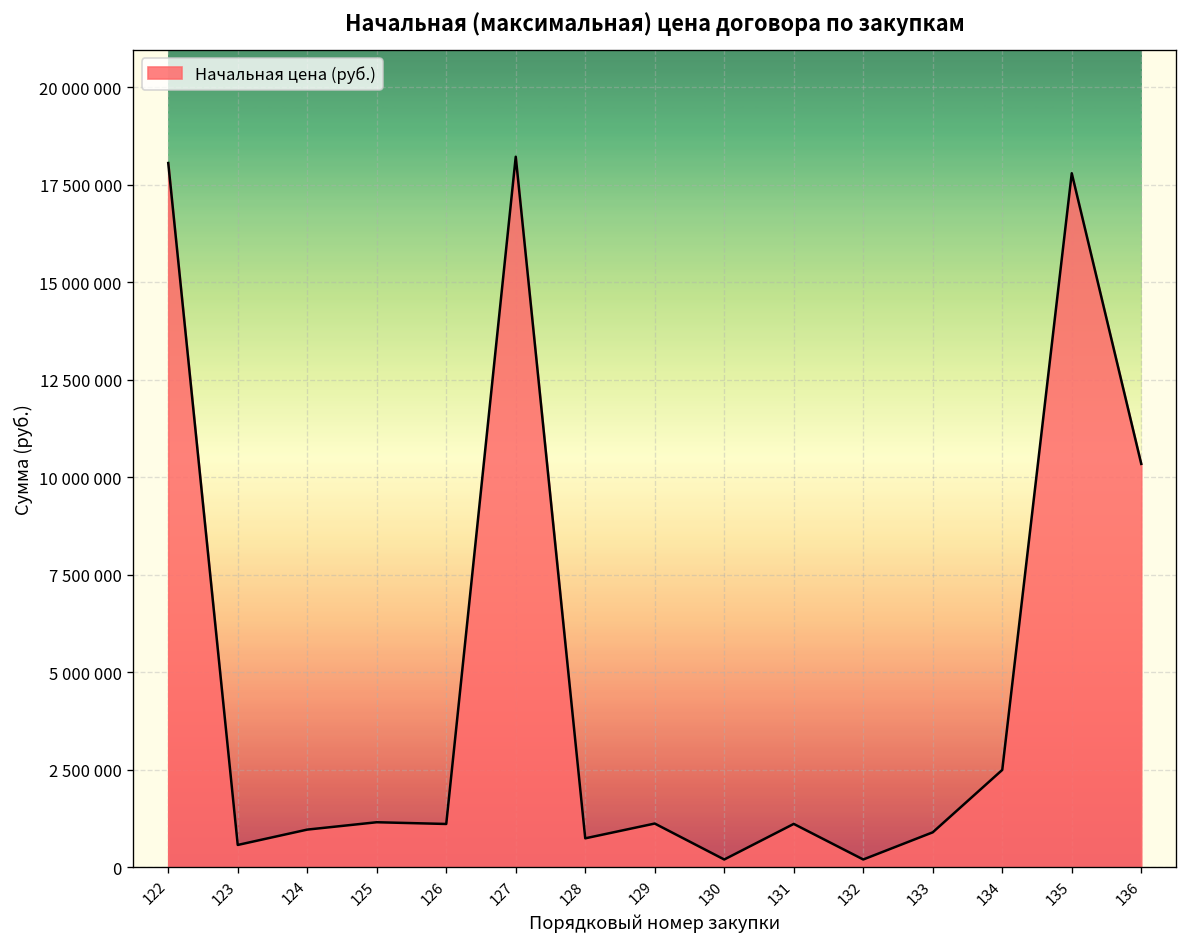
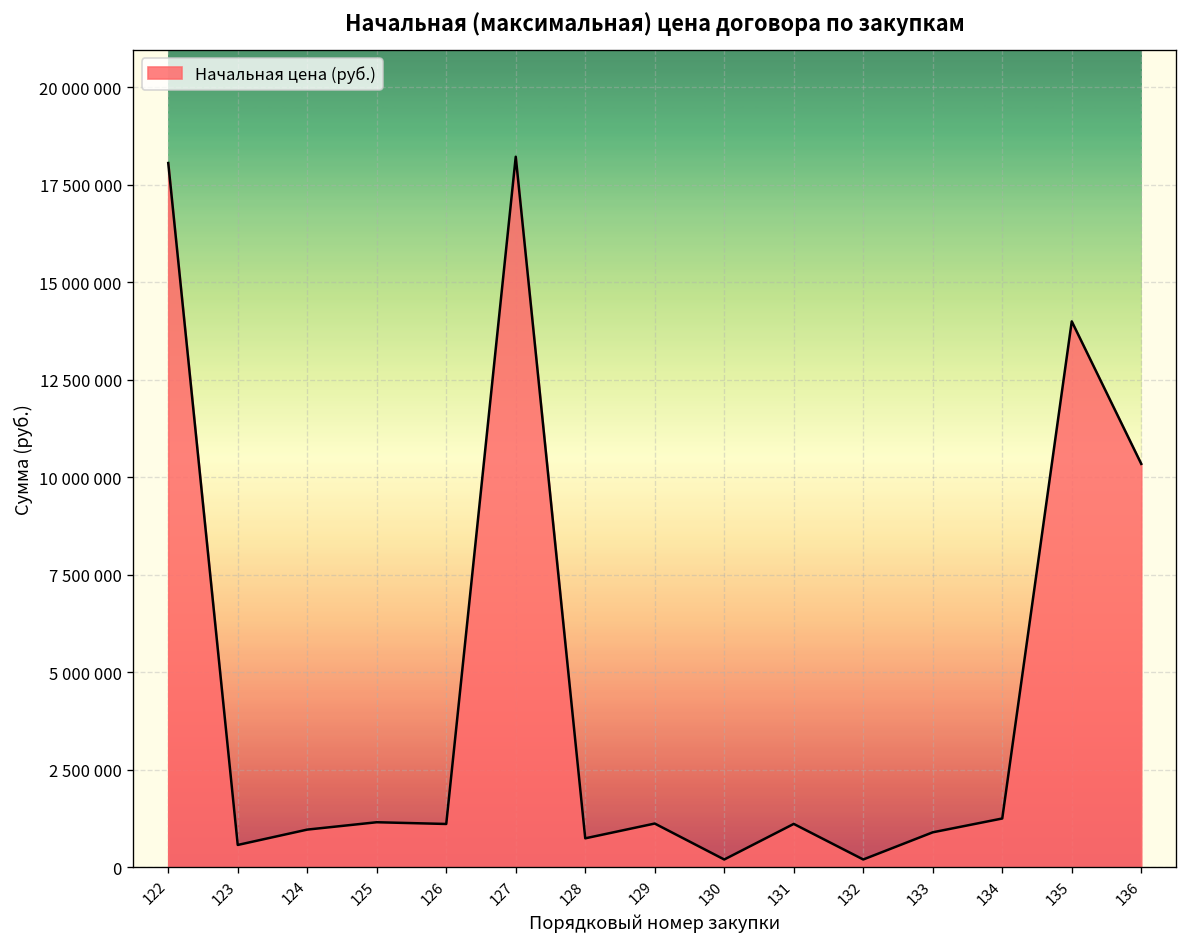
  {
    "122": 18100000,
    "123": 600000,
    "124": 1000000,
    "125": 1200000,
    "126": 1100000,
    "127": 18200000,
    "128": 700000,
    "129": 1100000,
    "130": 200000,
    "131": 1100000,
    "132": 200000,
    "133": 900000,
-   "134": 2500000,
-   "135": 17800000,
+   "134": 1300000,
+   "135": 14000000,
    "136": 10300000
  }
